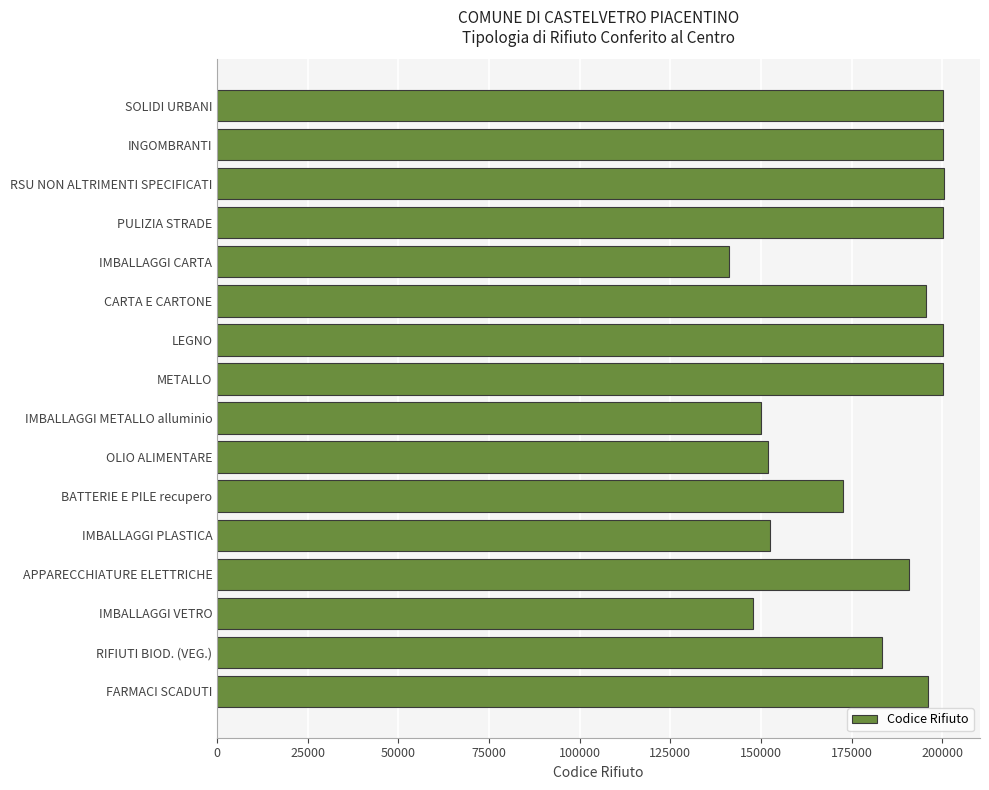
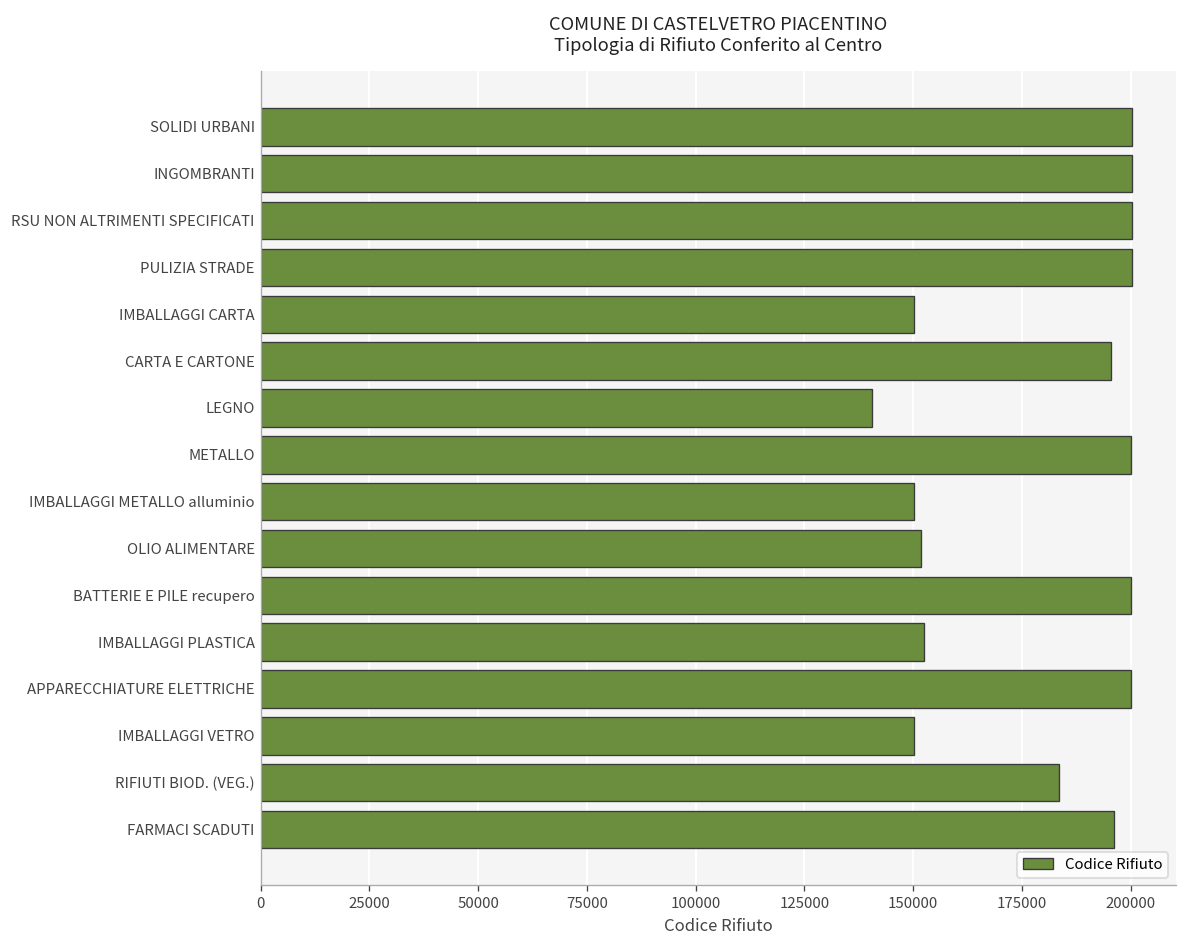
  {
    "SOLIDI URBANI": 200000,
    "INGOMBRANTI": 200000,
    "RSU NON ALTRIMENTI SPECIFICATI": 200000,
    "PULIZIA STRADE": 200000,
-   "IMBALLAGGI CARTA": 141000,
+   "IMBALLAGGI CARTA": 150000,
    "CARTA E CARTONE": 195000,
-   "LEGNO": 200000,
+   "LEGNO": 140000,
    "METALLO": 200000,
    "IMBALLAGGI METALLO alluminio": 150000,
    "OLIO ALIMENTARE": 152000,
-   "BATTERIE E PILE recupero": 173000,
+   "BATTERIE E PILE recupero": 200000,
    "IMBALLAGGI PLASTICA": 152000,
-   "APPARECCHIATURE ELETTRICHE": 191000,
-   "IMBALLAGGI VETRO": 148000,
+   "APPARECCHIATURE ELETTRICHE": 200000,
+   "IMBALLAGGI VETRO": 150000,
    "RIFIUTI BIOD. (VEG.)": 184000,
    "FARMACI SCADUTI": 196000
  }
